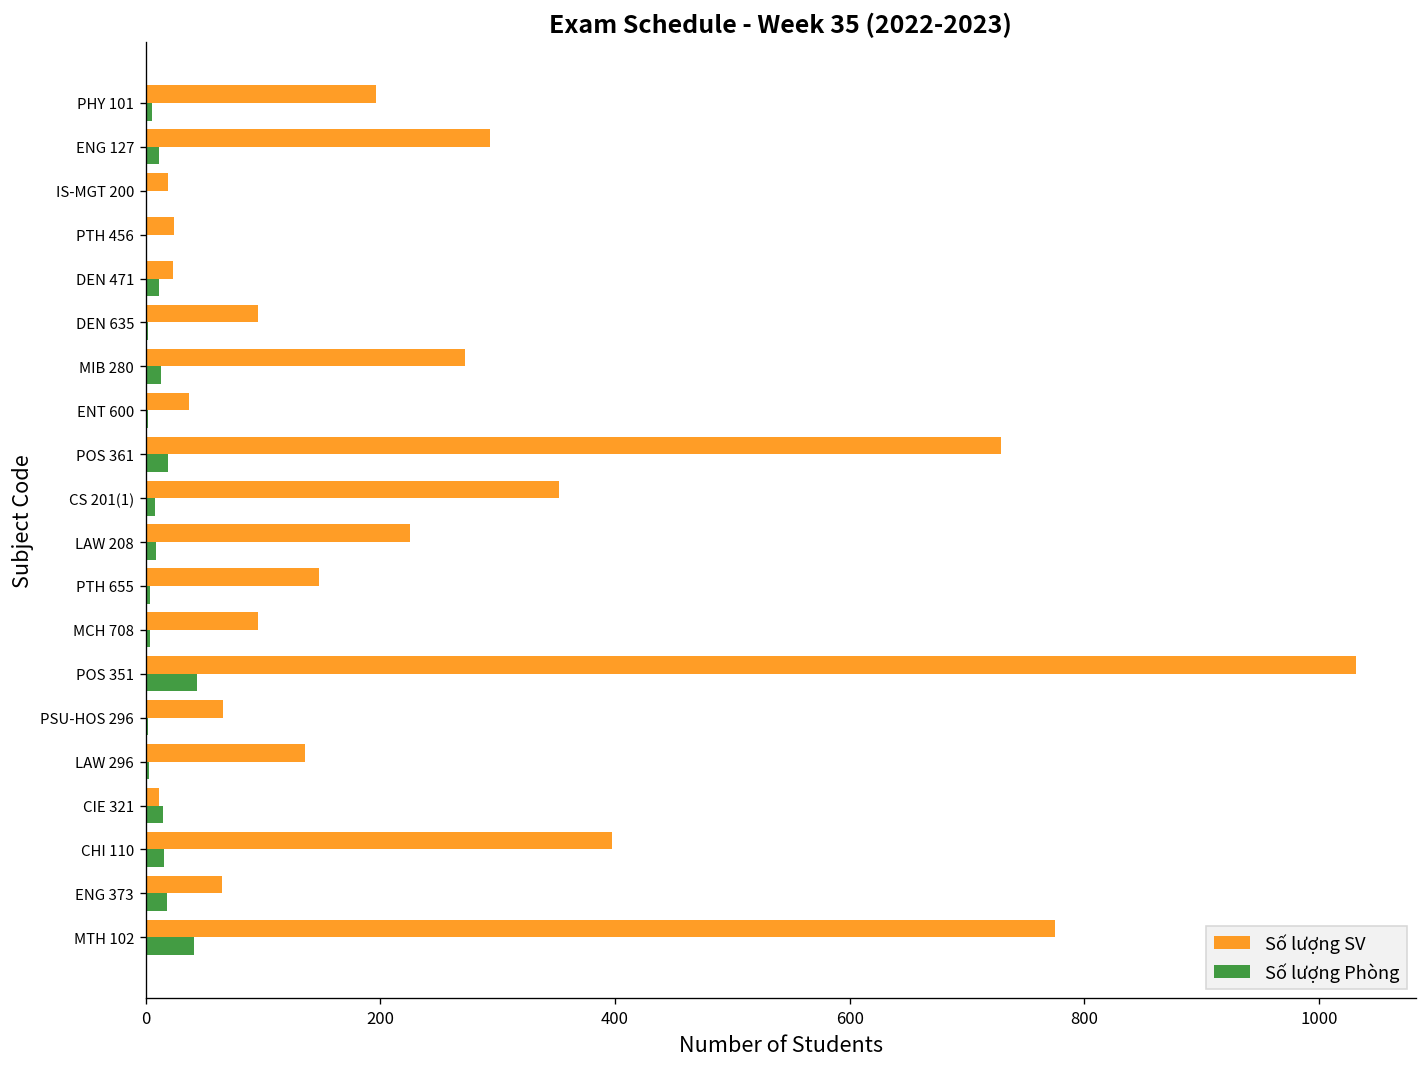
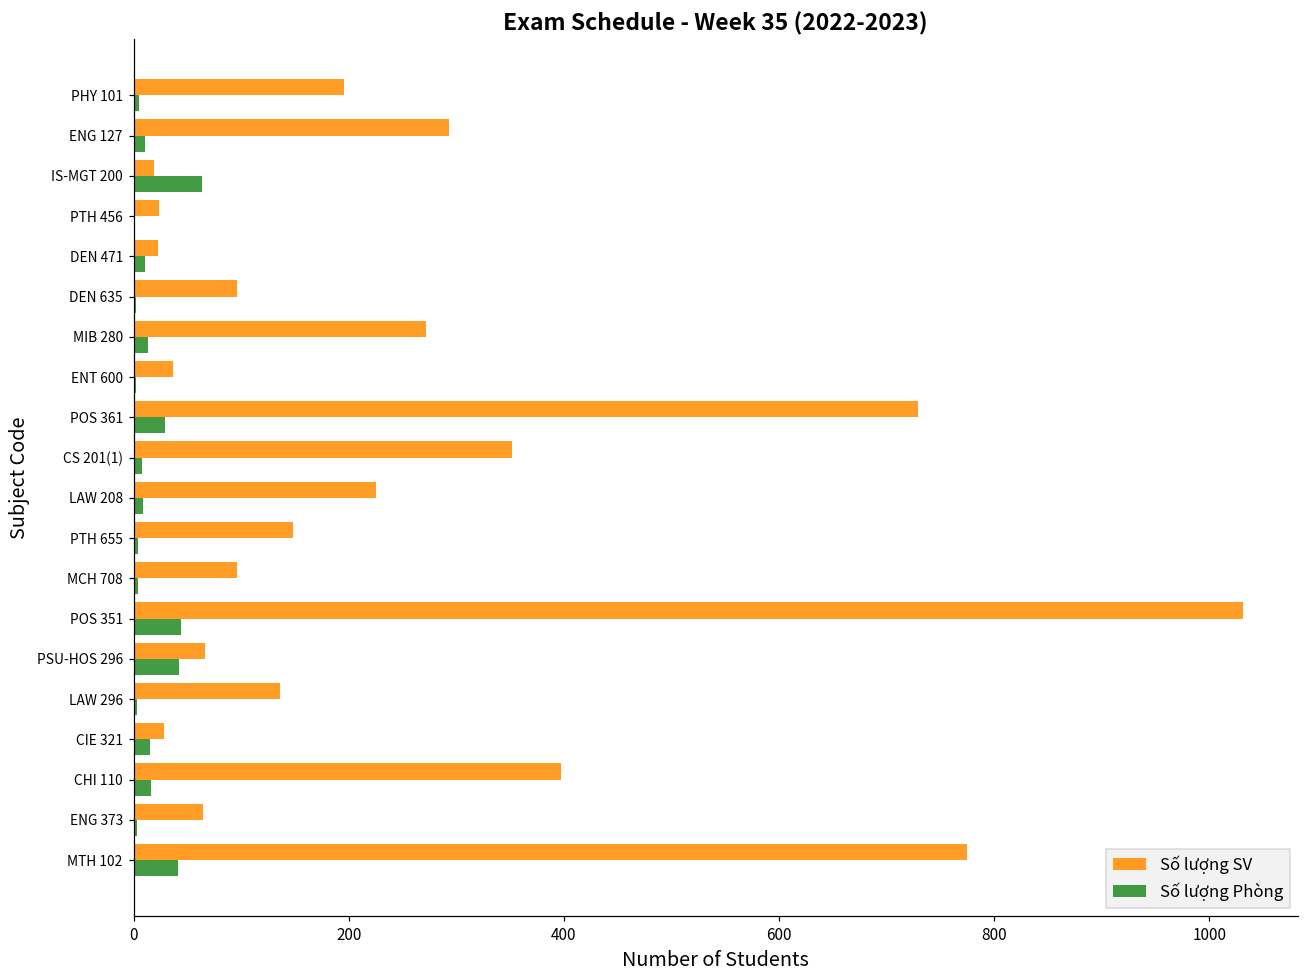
  {
    "Số lượng SV": {
      "PHY 101": 200,
      "ENG 127": 290,
      "IS-MGT 200": 20,
      "PTH 456": 20,
      "DEN 471": 20,
      "DEN 635": 100,
      "MIB 280": 270,
      "ENT 600": 40,
      "POS 361": 730,
      "CS 201(1)": 350,
      "LAW 208": 230,
      "PTH 655": 150,
      "MCH 708": 100,
      "POS 351": 1030,
      "PSU-HOS 296": 70,
      "LAW 296": 140,
-     "CIE 321": 10,
+     "CIE 321": 30,
      "CHI 110": 400,
      "ENG 373": 70,
      "MTH 102": 780
    },
    "Số lượng Phòng": {
      "PHY 101": 10,
      "ENG 127": 10,
-     "IS-MGT 200": 0,
+     "IS-MGT 200": 60,
      "DEN 471": 10,
      "MIB 280": 10,
-     "POS 361": 20,
+     "POS 361": 30,
      "CS 201(1)": 10,
      "LAW 208": 10,
      "PTH 655": 0,
      "MCH 708": 0,
      "POS 351": 40,
-     "PSU-HOS 296": 0,
+     "PSU-HOS 296": 40,
      "LAW 296": 0,
      "CIE 321": 20,
      "CHI 110": 20,
-     "ENG 373": 20,
+     "ENG 373": 0,
      "MTH 102": 40
    }
  }
